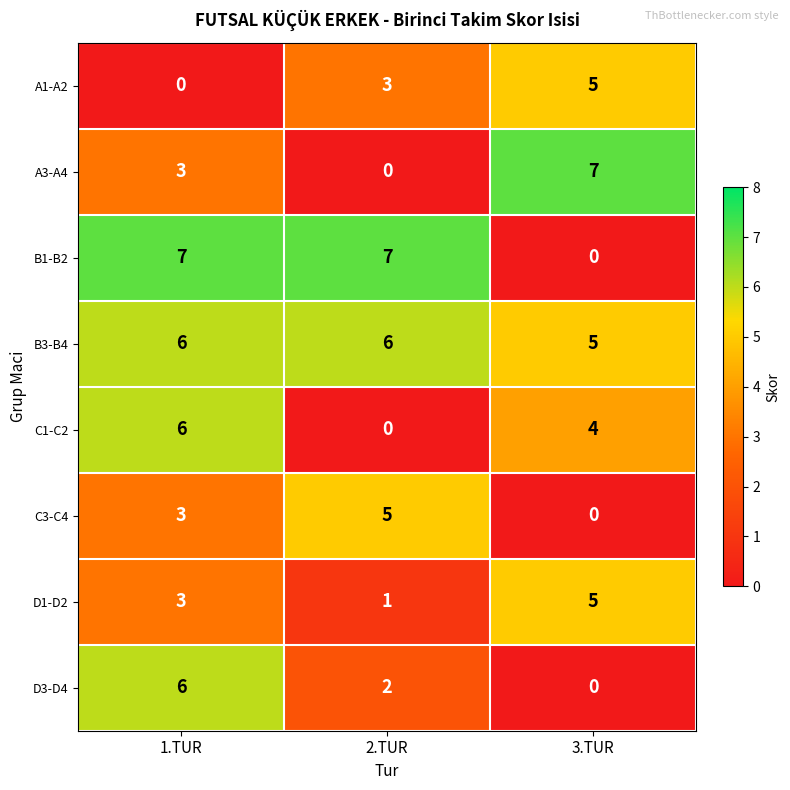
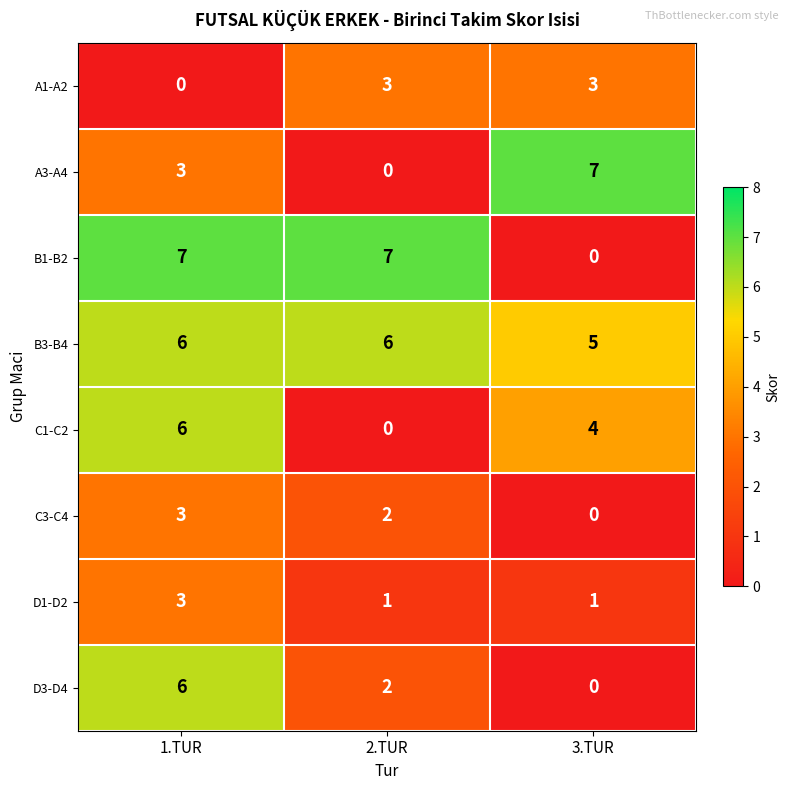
  {
    "A1-A2": {
      "1.TUR": 0,
      "2.TUR": 3,
-     "3.TUR": 5
+     "3.TUR": 3
    },
    "A3-A4": {
      "1.TUR": 3,
      "2.TUR": 0,
      "3.TUR": 7
    },
    "B1-B2": {
      "1.TUR": 7,
      "2.TUR": 7,
      "3.TUR": 0
    },
    "B3-B4": {
      "1.TUR": 6,
      "2.TUR": 6,
      "3.TUR": 5
    },
    "C1-C2": {
      "1.TUR": 6,
      "2.TUR": 0,
      "3.TUR": 4
    },
    "C3-C4": {
      "1.TUR": 3,
-     "2.TUR": 5,
+     "2.TUR": 2,
      "3.TUR": 0
    },
    "D1-D2": {
      "1.TUR": 3,
      "2.TUR": 1,
-     "3.TUR": 5
+     "3.TUR": 1
    },
    "D3-D4": {
      "1.TUR": 6,
      "2.TUR": 2,
      "3.TUR": 0
    }
  }
